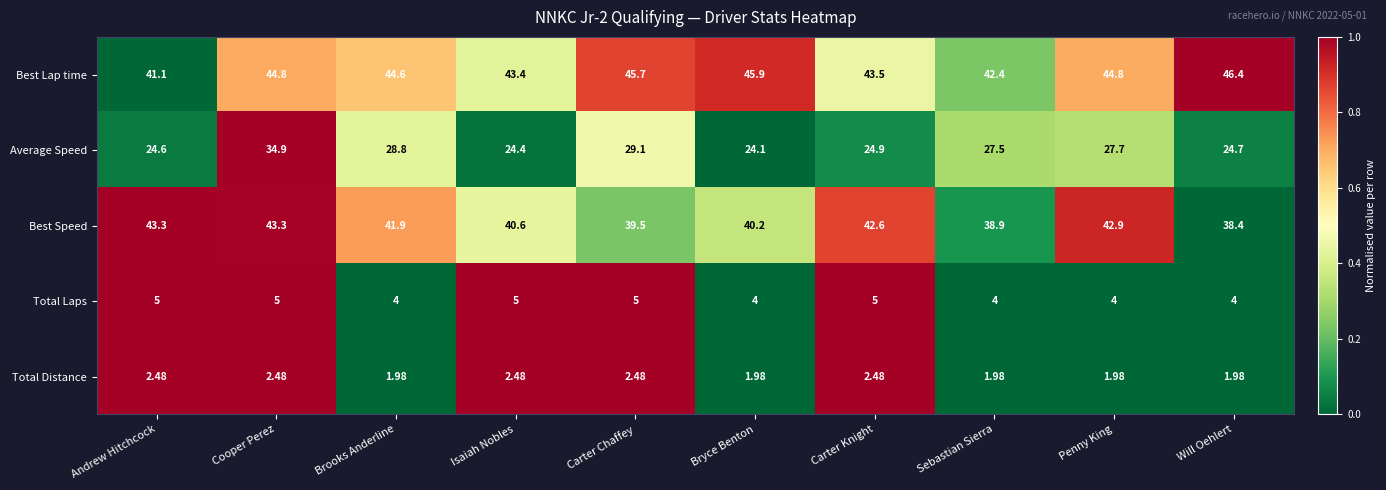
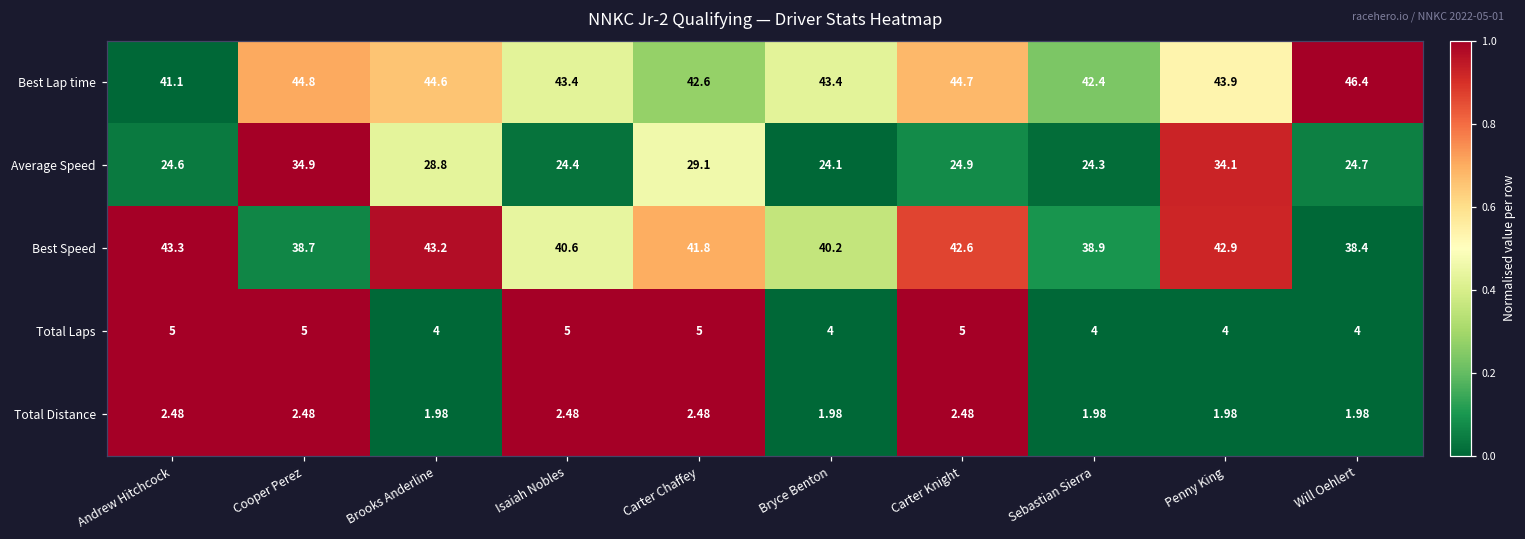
  {
    "Best Lap time": {
      "Andrew Hitchcock": 41.1,
      "Cooper Perez": 44.8,
      "Brooks Anderline": 44.6,
      "Isaiah Nobles": 43.4,
-     "Carter Chaffey": 45.7,
-     "Bryce Benton": 45.9,
-     "Carter Knight": 43.5,
+     "Carter Chaffey": 42.6,
+     "Bryce Benton": 43.4,
+     "Carter Knight": 44.7,
      "Sebastian Sierra": 42.4,
-     "Penny King": 44.8,
+     "Penny King": 43.9,
      "Will Oehlert": 46.4
    },
    "Average Speed": {
      "Andrew Hitchcock": 24.6,
      "Cooper Perez": 34.9,
      "Brooks Anderline": 28.8,
      "Isaiah Nobles": 24.4,
      "Carter Chaffey": 29.1,
      "Bryce Benton": 24.1,
      "Carter Knight": 24.9,
-     "Sebastian Sierra": 27.5,
-     "Penny King": 27.7,
+     "Sebastian Sierra": 24.3,
+     "Penny King": 34.1,
      "Will Oehlert": 24.7
    },
    "Best Speed": {
      "Andrew Hitchcock": 43.3,
-     "Cooper Perez": 43.3,
-     "Brooks Anderline": 41.9,
+     "Cooper Perez": 38.7,
+     "Brooks Anderline": 43.2,
      "Isaiah Nobles": 40.6,
-     "Carter Chaffey": 39.5,
+     "Carter Chaffey": 41.8,
      "Bryce Benton": 40.2,
      "Carter Knight": 42.6,
      "Sebastian Sierra": 38.9,
      "Penny King": 42.9,
      "Will Oehlert": 38.4
    },
    "Total Laps": {
      "Andrew Hitchcock": 5,
      "Cooper Perez": 5,
      "Brooks Anderline": 4,
      "Isaiah Nobles": 5,
      "Carter Chaffey": 5,
      "Bryce Benton": 4,
      "Carter Knight": 5,
      "Sebastian Sierra": 4,
      "Penny King": 4,
      "Will Oehlert": 4
    },
    "Total Distance": {
      "Andrew Hitchcock": 2.48,
      "Cooper Perez": 2.48,
      "Brooks Anderline": 1.98,
      "Isaiah Nobles": 2.48,
      "Carter Chaffey": 2.48,
      "Bryce Benton": 1.98,
      "Carter Knight": 2.48,
      "Sebastian Sierra": 1.98,
      "Penny King": 1.98,
      "Will Oehlert": 1.98
    }
  }
